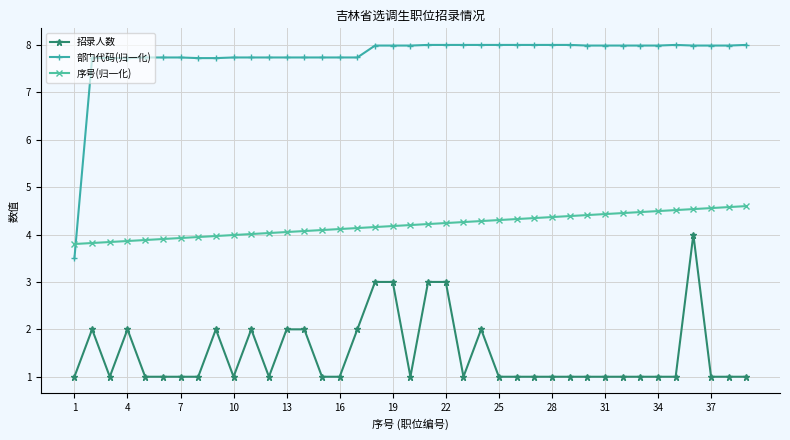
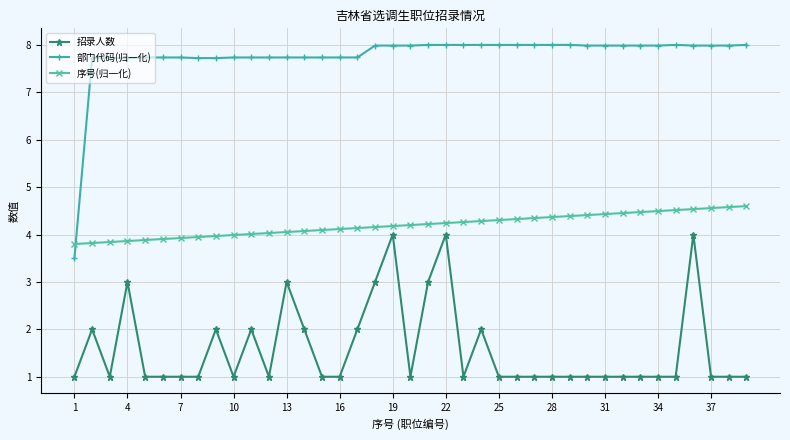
  {
    "招录人数": {
      "1": 1,
-     "4": 2,
+     "4": 3,
      "7": 1,
      "10": 1,
-     "13": 2,
+     "13": 3,
      "16": 1,
-     "19": 3,
-     "22": 3,
+     "19": 4,
+     "22": 4,
      "25": 1,
      "28": 1,
      "31": 1,
      "34": 1,
      "37": 1
    }
  }
